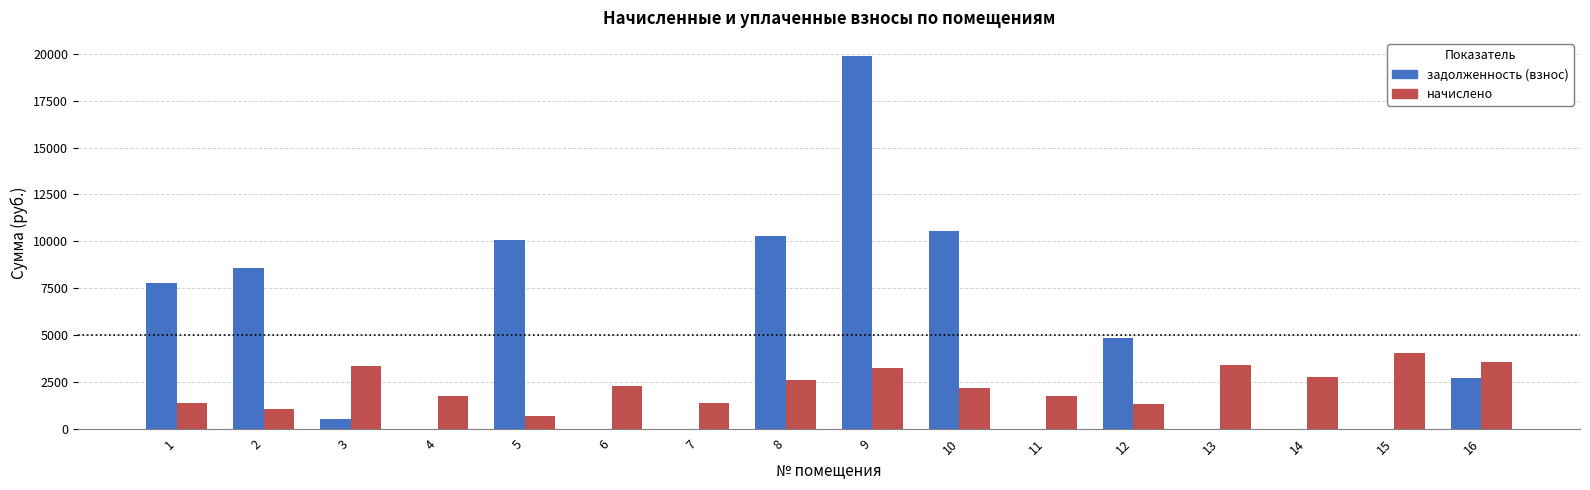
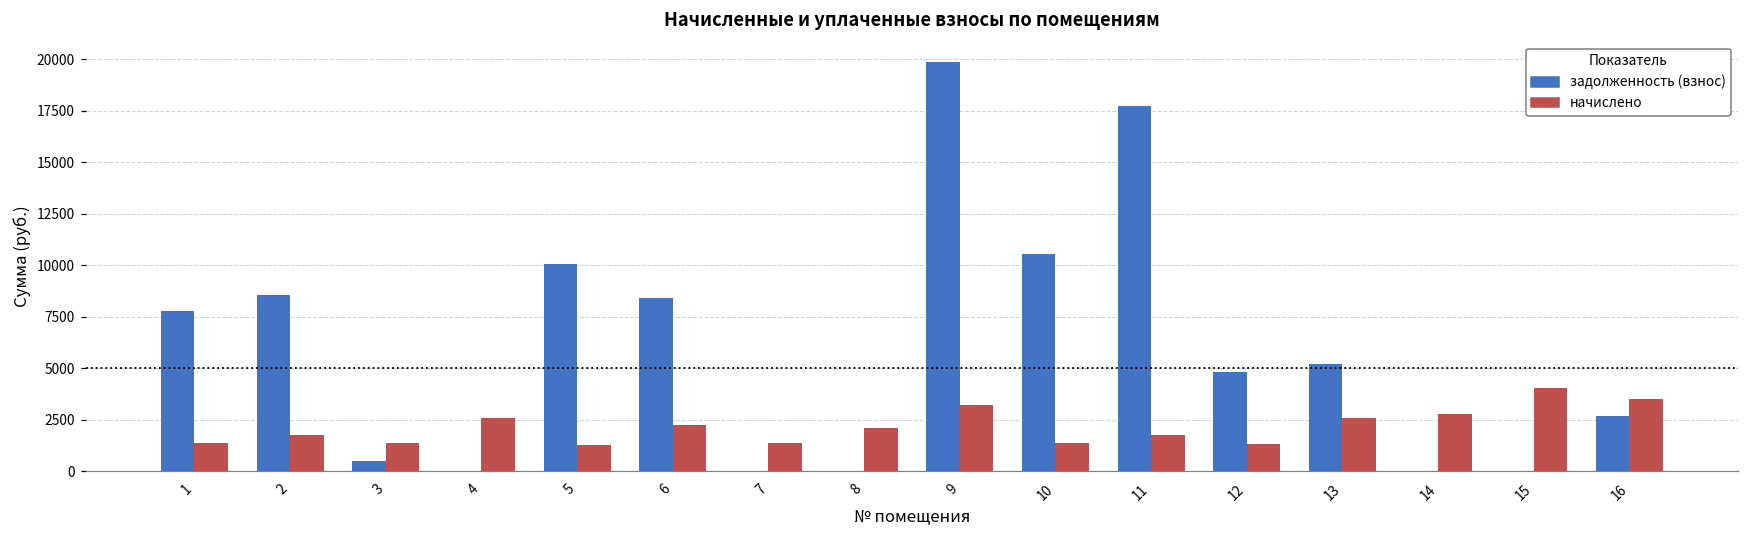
  {
    "задолженность (взнос)": {
      "1": 7800,
      "2": 8600,
      "3": 500,
      "4": 0,
      "5": 10100,
-     "6": 0,
+     "6": 8400,
      "7": 0,
-     "8": 10300,
+     "8": 0,
      "9": 19900,
      "10": 10500,
-     "11": 0,
+     "11": 17700,
      "12": 4800,
-     "13": 0,
+     "13": 5200,
      "14": 0,
      "15": 0,
      "16": 2700
    },
    "начислено": {
      "1": 1400,
-     "2": 1100,
-     "3": 3400,
-     "4": 1700,
-     "5": 700,
+     "2": 1800,
+     "3": 1400,
+     "4": 2600,
+     "5": 1300,
      "6": 2300,
      "7": 1400,
-     "8": 2600,
+     "8": 2100,
      "9": 3200,
-     "10": 2200,
+     "10": 1400,
      "11": 1800,
      "12": 1300,
-     "13": 3400,
+     "13": 2600,
      "14": 2800,
      "15": 4100,
      "16": 3500
    }
  }
